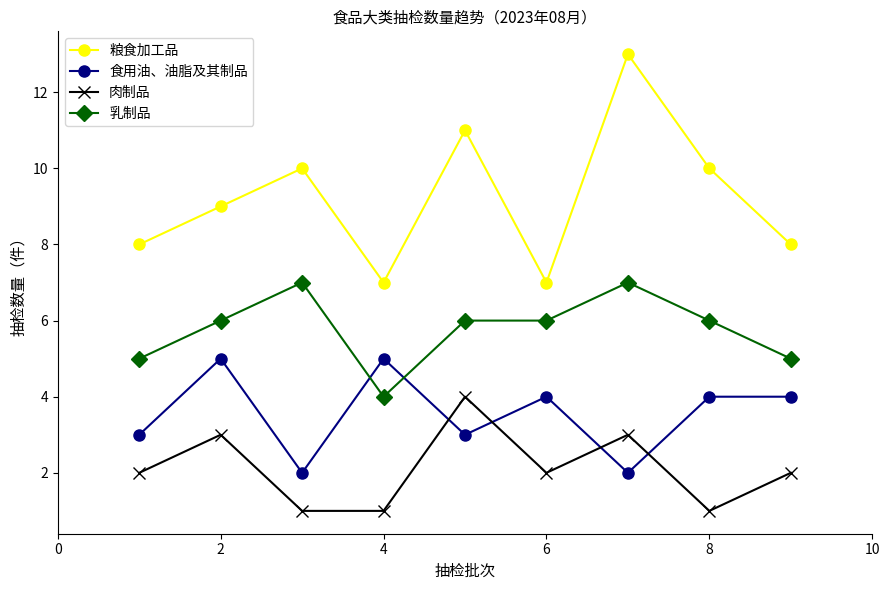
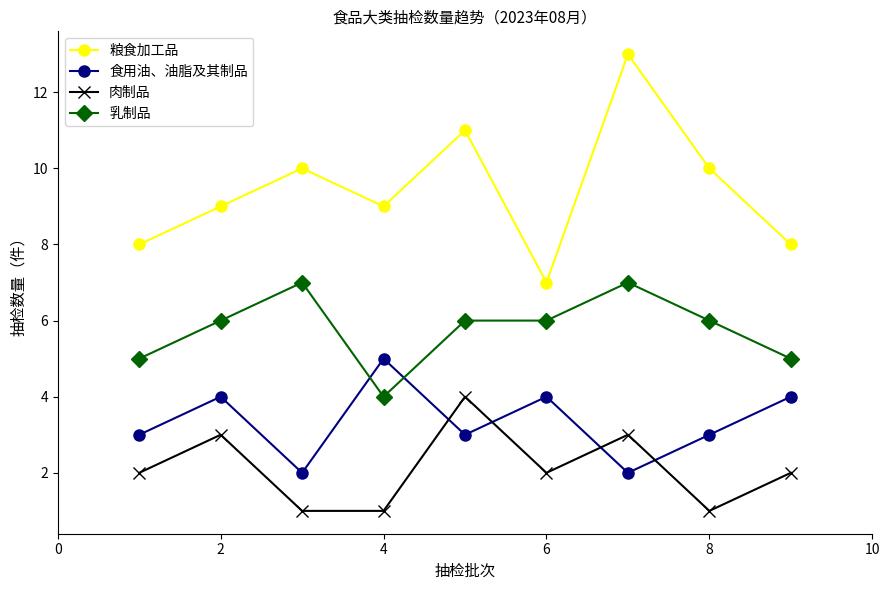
  {
    "粮食加工品": {
      "2": 9,
-     "4": 7,
+     "4": 9,
      "6": 7,
      "8": 10
    },
    "食用油、油脂及其制品": {
-     "2": 5,
+     "2": 4,
      "4": 5,
      "6": 4,
-     "8": 4
+     "8": 3
    },
    "肉制品": {
      "2": 3,
      "4": 1,
      "6": 2,
      "8": 1
    },
    "乳制品": {
      "2": 6,
      "4": 4,
      "6": 6,
      "8": 6
    }
  }
